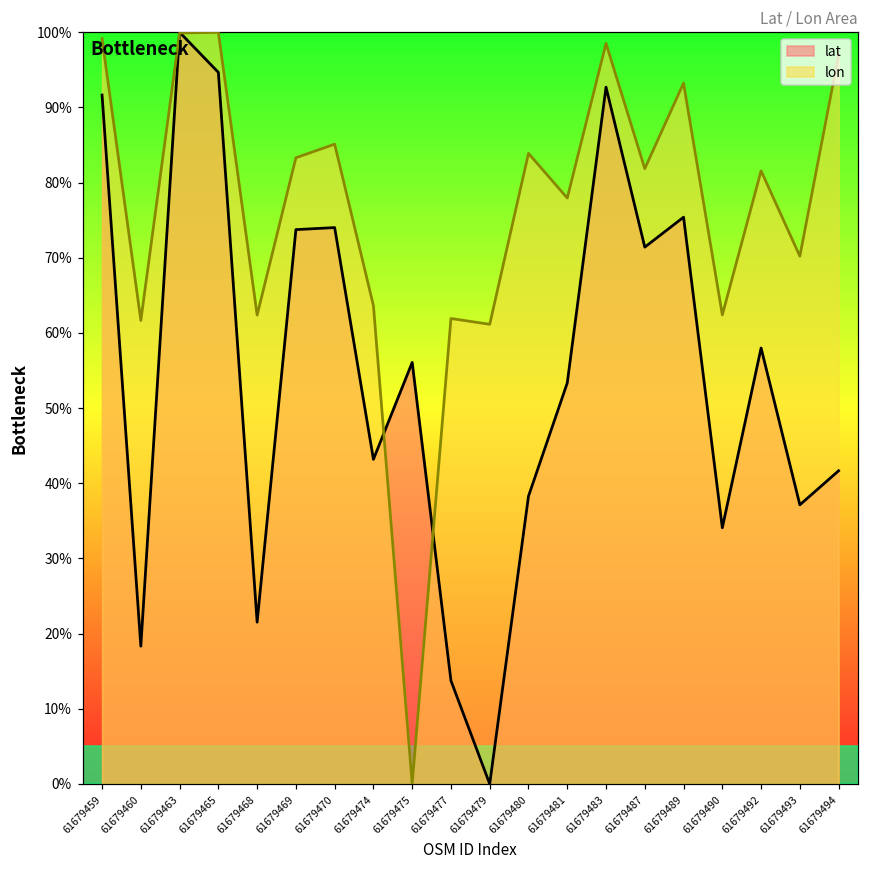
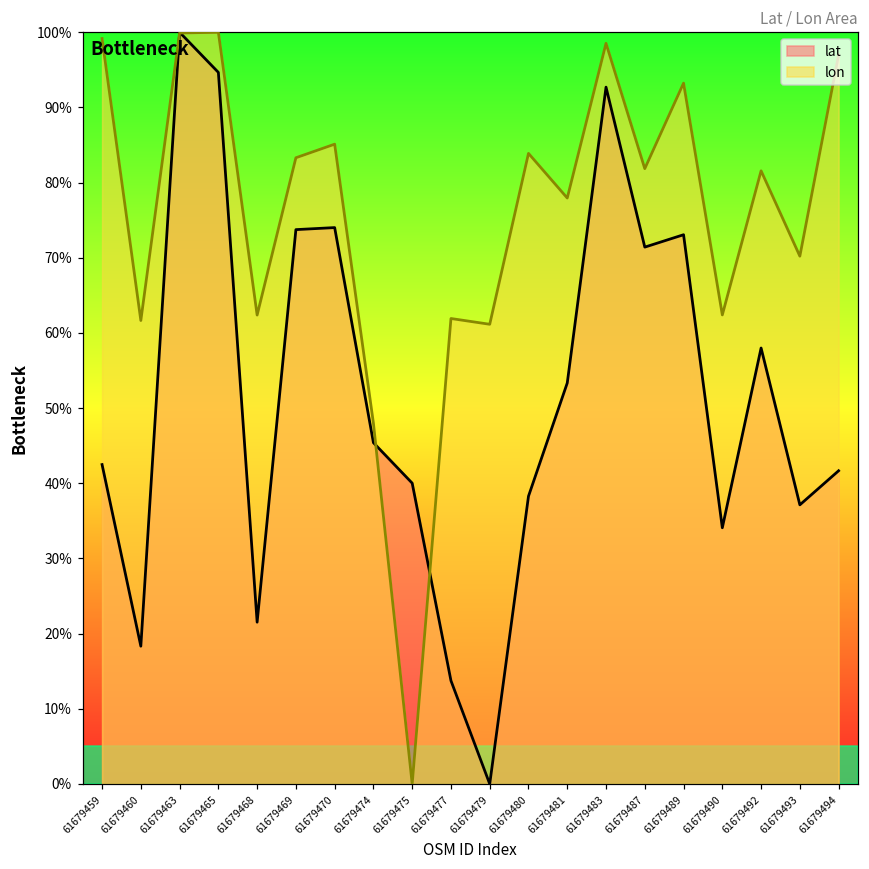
  {
    "lat": {
-     "61679459": "92%",
+     "61679459": "42%",
      "61679460": "18%",
      "61679465": "95%",
      "61679468": "22%",
      "61679469": "74%",
      "61679470": "74%",
-     "61679474": "43%",
-     "61679475": "56%",
+     "61679474": "45%",
+     "61679475": "40%",
      "61679477": "14%",
      "61679480": "38%",
      "61679481": "53%",
      "61679483": "93%",
      "61679487": "71%",
-     "61679489": "75%",
+     "61679489": "73%",
      "61679490": "34%",
      "61679492": "58%",
      "61679493": "37%",
      "61679494": "42%"
    },
    "lon": {
      "61679459": "99%",
      "61679460": "62%",
      "61679465": "100%",
      "61679468": "62%",
      "61679469": "83%",
      "61679470": "85%",
-     "61679474": "64%",
+     "61679474": "48%",
      "61679477": "62%",
      "61679479": "61%",
      "61679480": "84%",
      "61679481": "78%",
      "61679483": "99%",
      "61679487": "82%",
      "61679489": "93%",
      "61679490": "62%",
      "61679492": "82%",
      "61679493": "70%"
    }
  }
